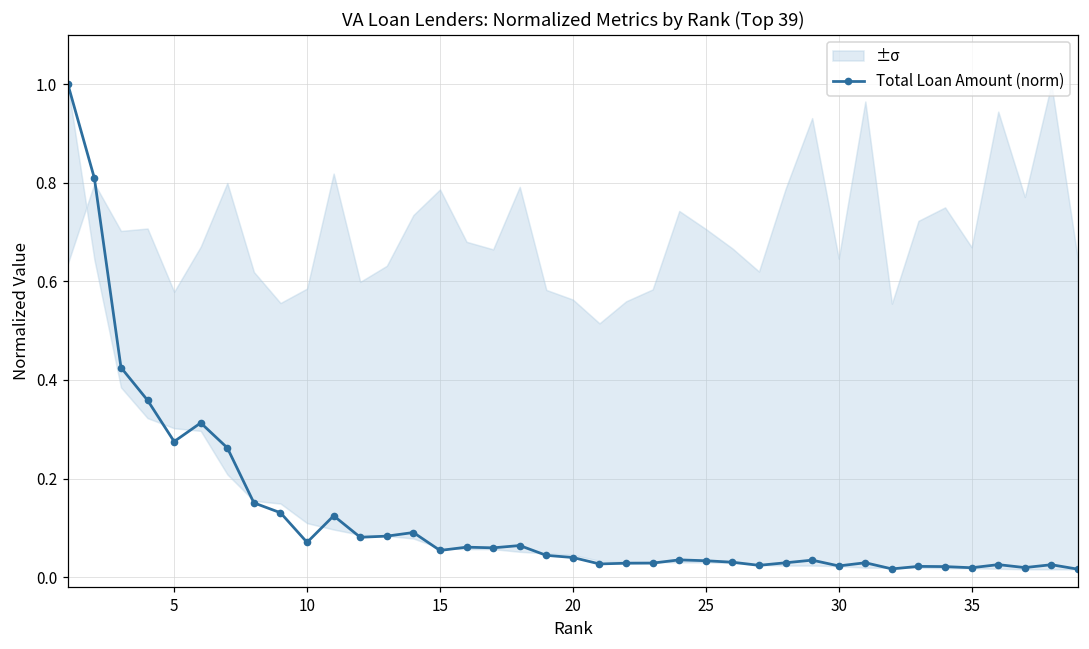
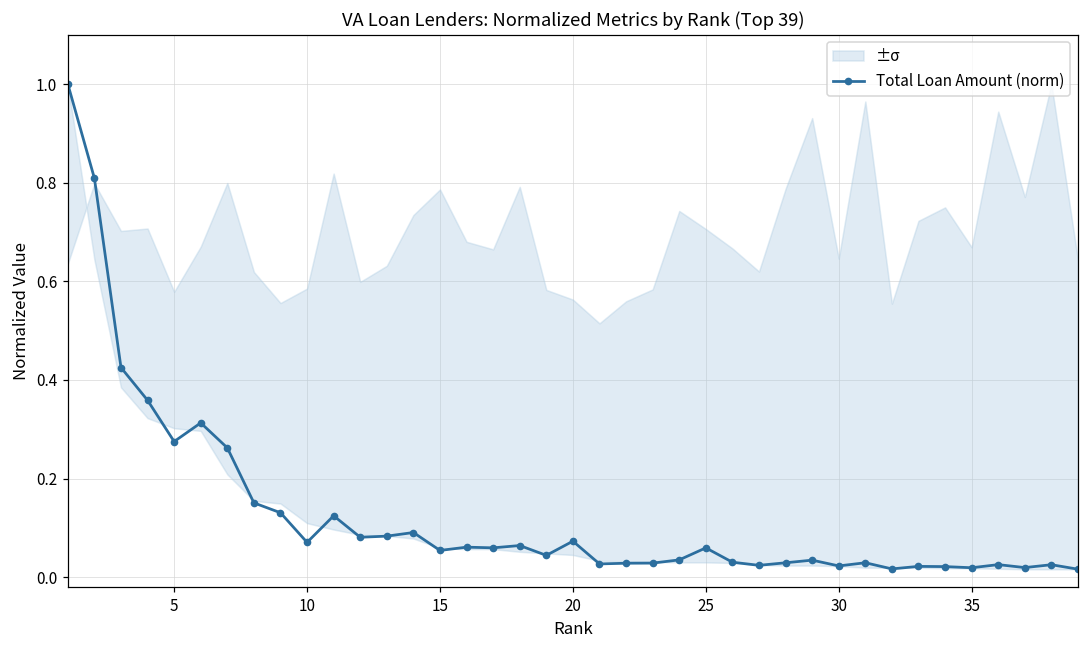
  {
    "Total Loan Amount (norm)": {
      "5": 0.28,
      "10": 0.07,
      "15": 0.05,
-     "20": 0.04,
-     "25": 0.03,
+     "20": 0.07,
+     "25": 0.06,
      "30": 0.02,
      "35": 0.02
    }
  }
